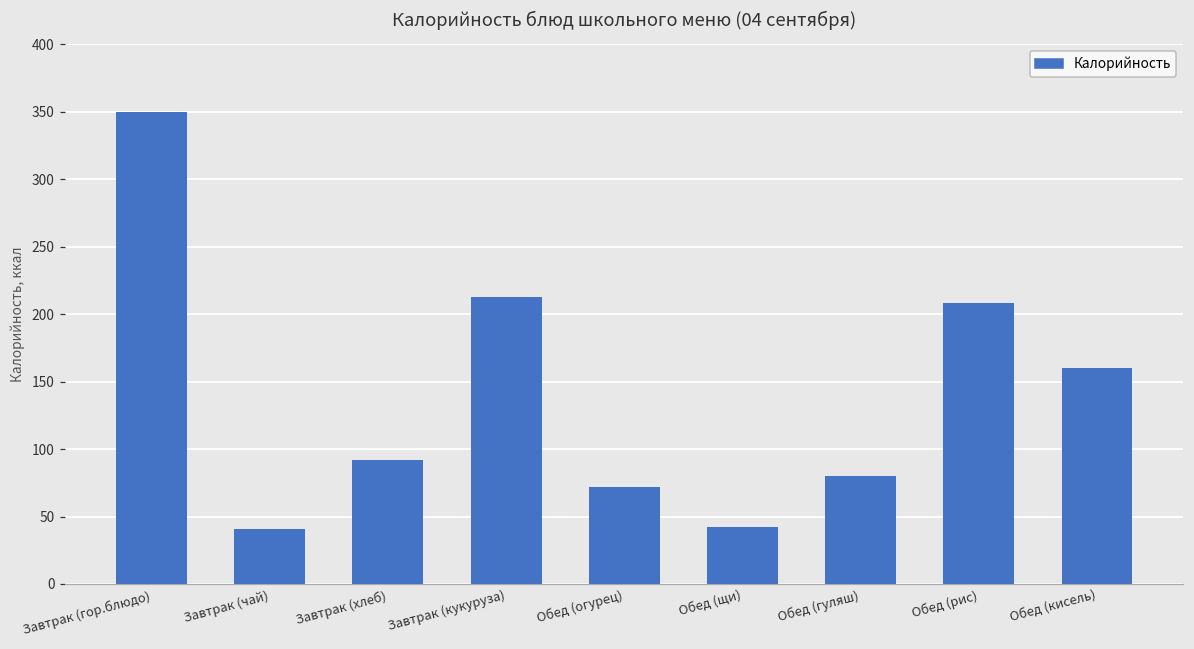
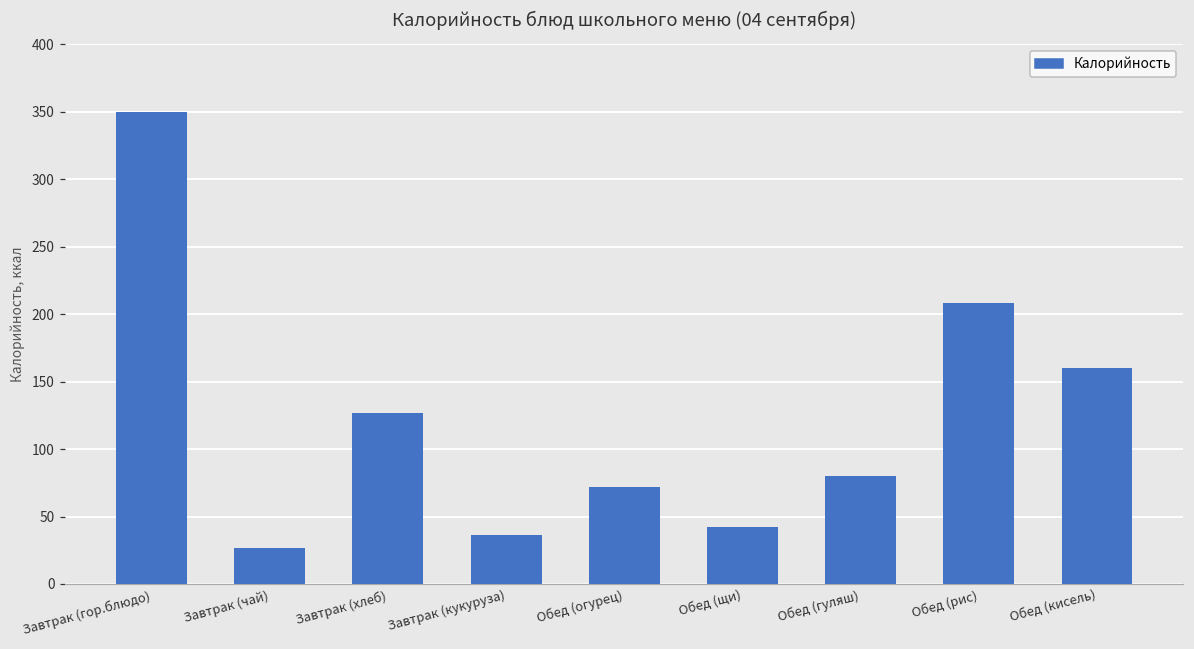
  {
    "Завтрак (гор.блюдо)": 350,
-   "Завтрак (чай)": 41,
-   "Завтрак (хлеб)": 92,
-   "Завтрак (кукуруза)": 213,
+   "Завтрак (чай)": 27,
+   "Завтрак (хлеб)": 127,
+   "Завтрак (кукуруза)": 36,
    "Обед (огурец)": 72,
    "Обед (щи)": 42,
    "Обед (гуляш)": 80,
    "Обед (рис)": 208,
    "Обед (кисель)": 160
  }
